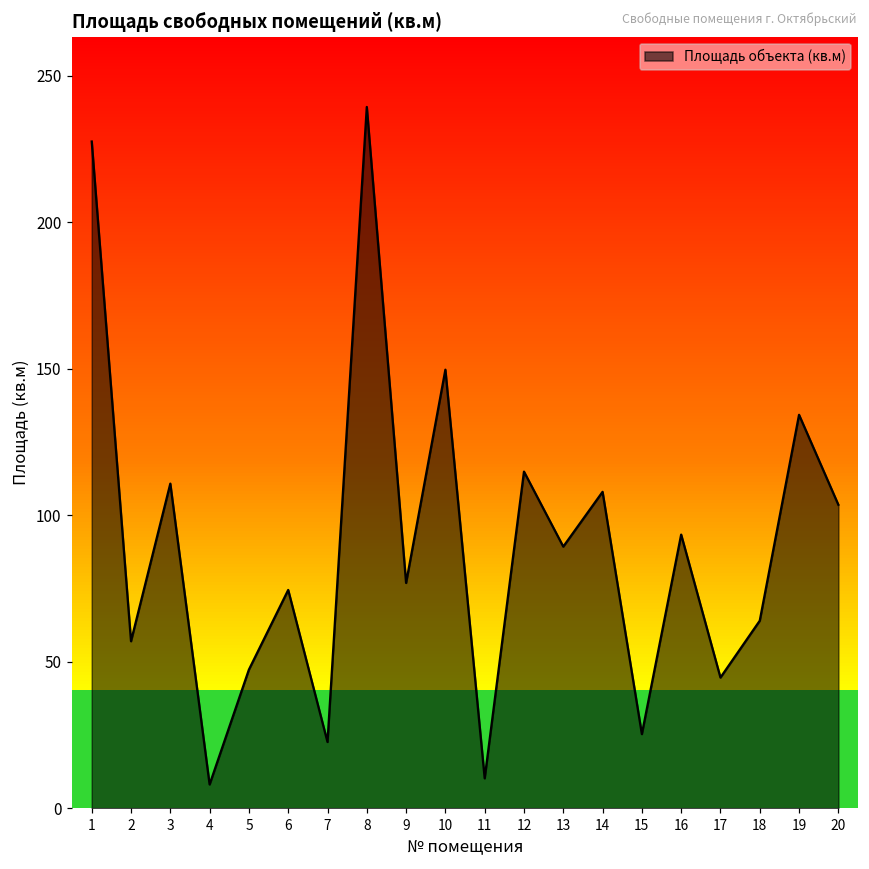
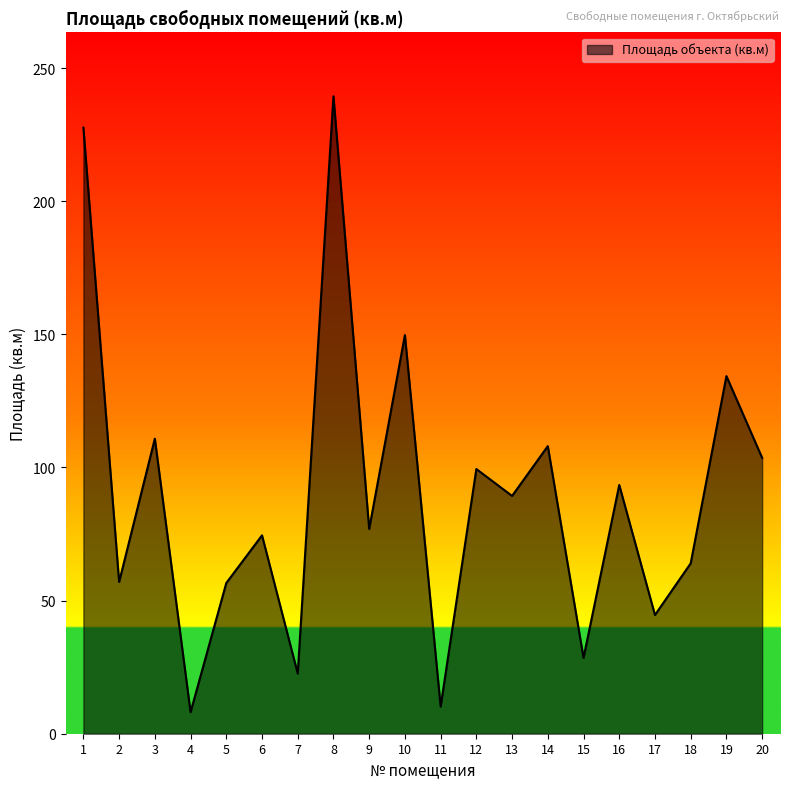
  {
    "1": 228,
    "2": 57,
    "3": 111,
    "4": 8,
-   "5": 47,
+   "5": 57,
    "6": 75,
    "7": 23,
    "8": 239,
    "9": 77,
    "10": 150,
    "11": 10,
-   "12": 115,
+   "12": 99,
    "13": 89,
    "14": 108,
-   "15": 25,
+   "15": 29,
    "16": 93,
    "17": 45,
    "18": 64,
    "19": 134,
    "20": 104
  }
